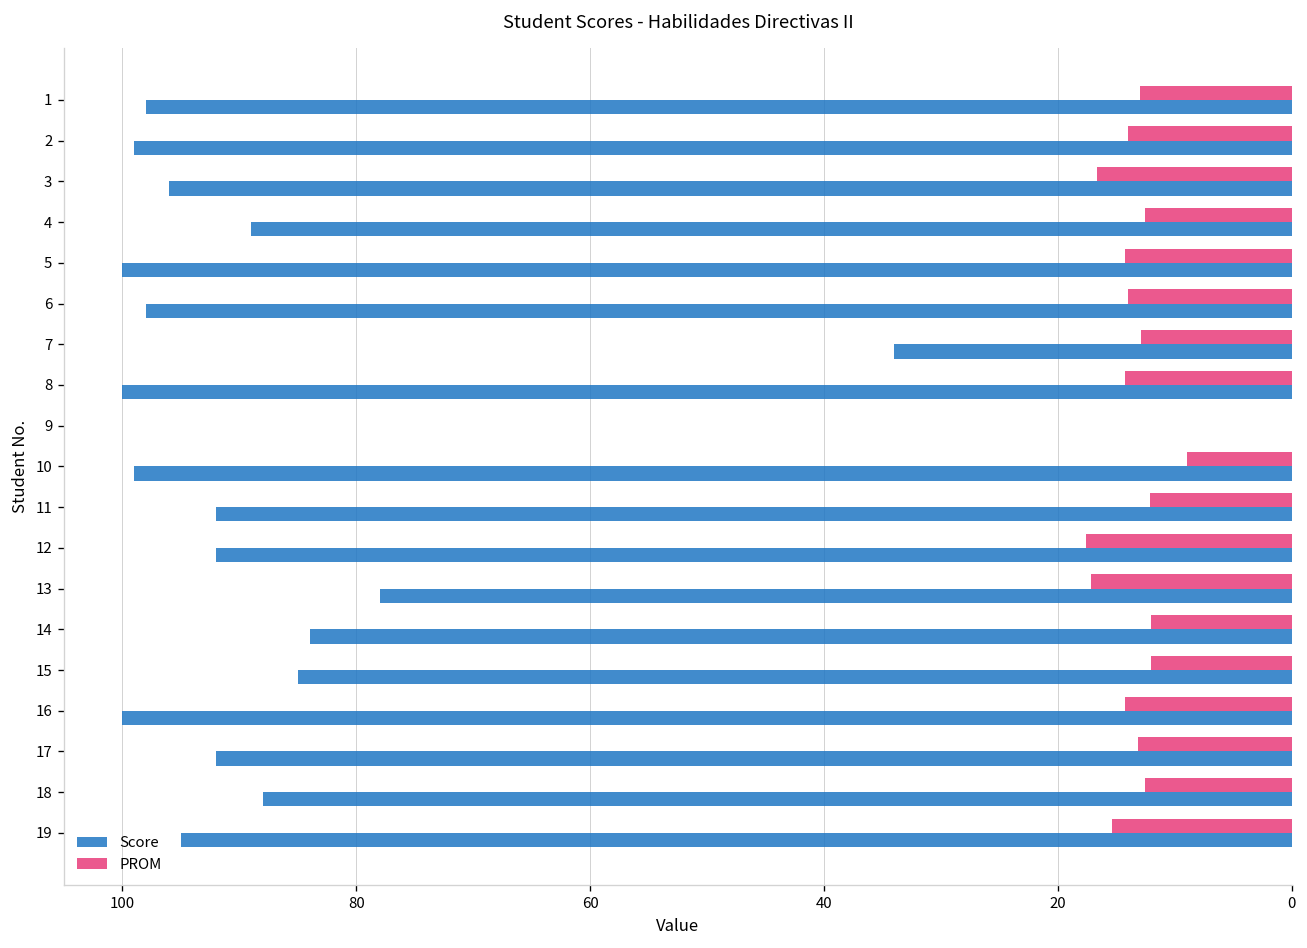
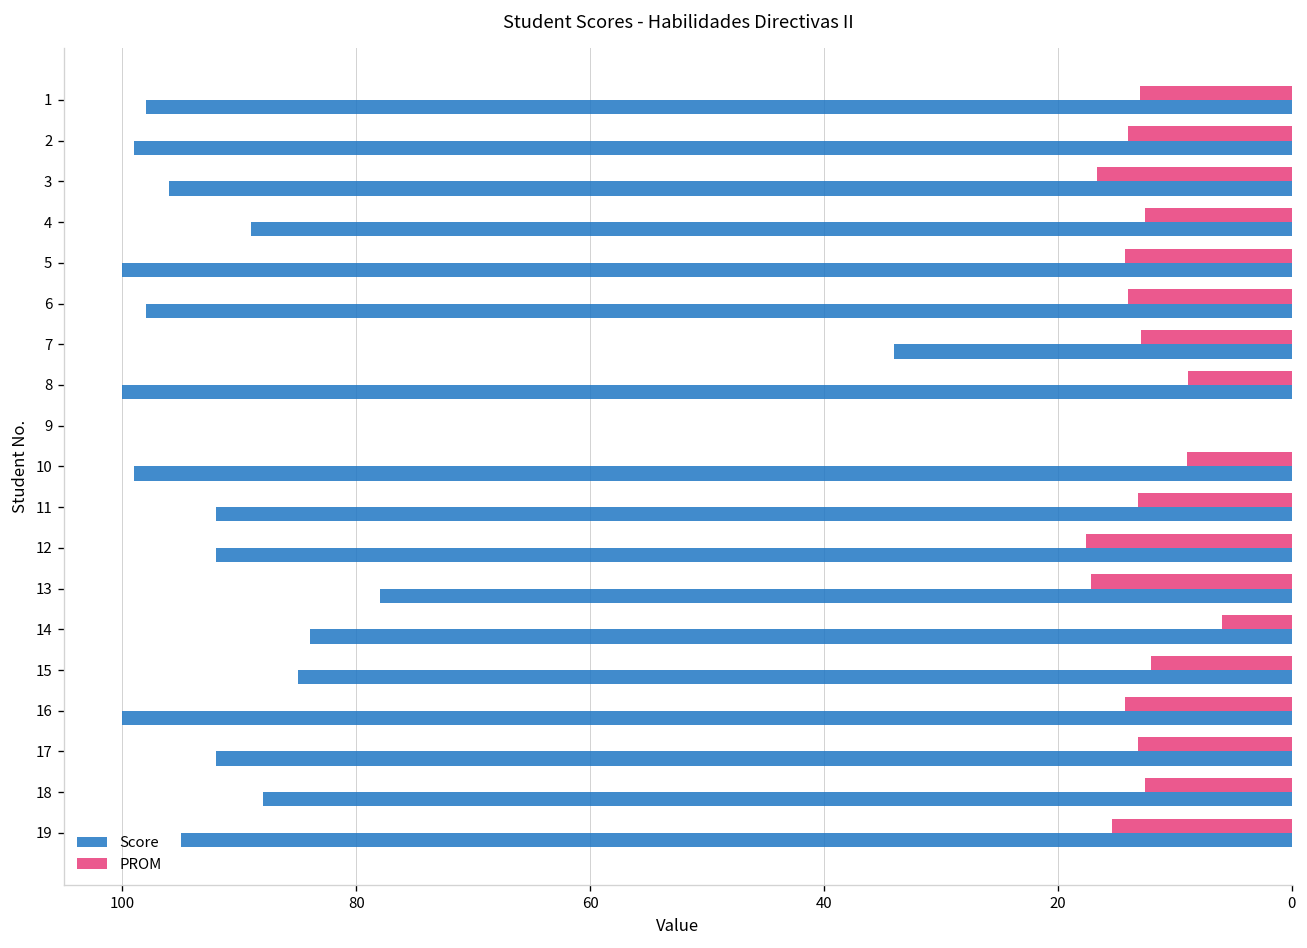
  {
    "Score": {
      "1": 98,
      "2": 99,
      "3": 96,
      "4": 89,
      "5": 100,
      "6": 98,
      "7": 34,
      "8": 100,
      "9": 0,
      "10": 99,
      "11": 92,
      "12": 92,
      "13": 78,
      "14": 84,
      "15": 85,
      "16": 100,
      "17": 92,
      "18": 88,
      "19": 95
    },
    "PROM": {
      "1": 13,
      "2": 14,
      "3": 17,
      "4": 13,
      "5": 14,
      "6": 14,
      "7": 13,
-     "8": 14,
+     "8": 9,
      "9": 0,
      "10": 9,
-     "11": 12,
+     "11": 13,
      "12": 18,
      "13": 17,
-     "14": 12,
+     "14": 6,
      "15": 12,
      "16": 14,
      "17": 13,
      "18": 13,
      "19": 15
    }
  }
